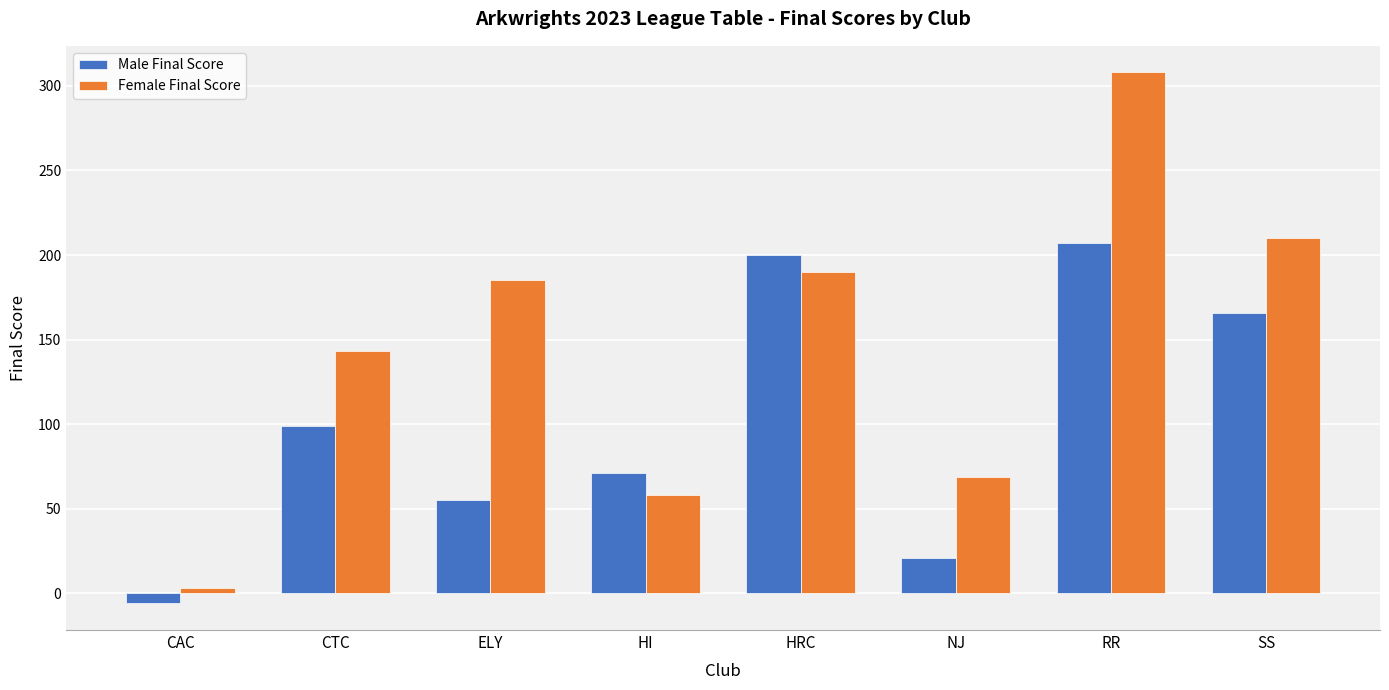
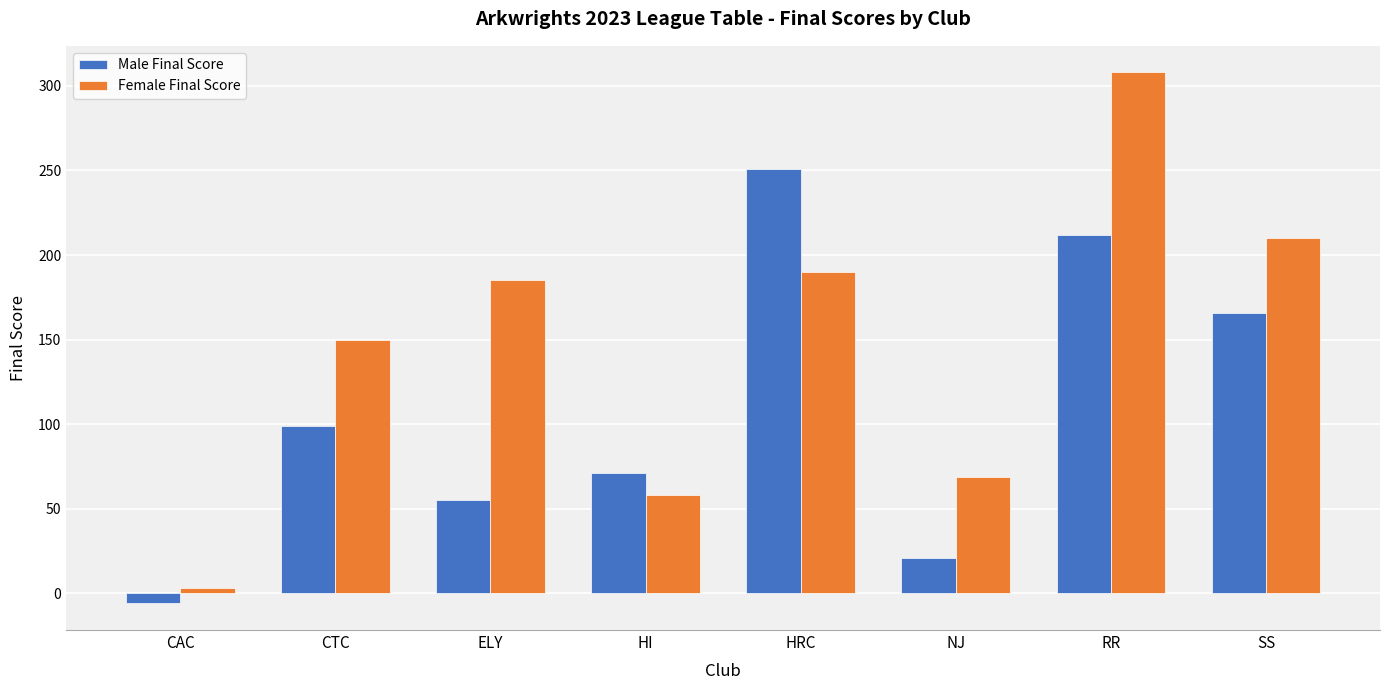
  {
    "Male Final Score": {
      "CAC": -6,
      "CTC": 99,
      "ELY": 55,
      "HI": 71,
-     "HRC": 200,
+     "HRC": 251,
      "NJ": 21,
-     "RR": 207,
+     "RR": 212,
      "SS": 166
    },
    "Female Final Score": {
      "CAC": 3,
-     "CTC": 143,
+     "CTC": 150,
      "ELY": 185,
      "HI": 58,
      "HRC": 190,
      "NJ": 69,
      "RR": 308,
      "SS": 210
    }
  }
